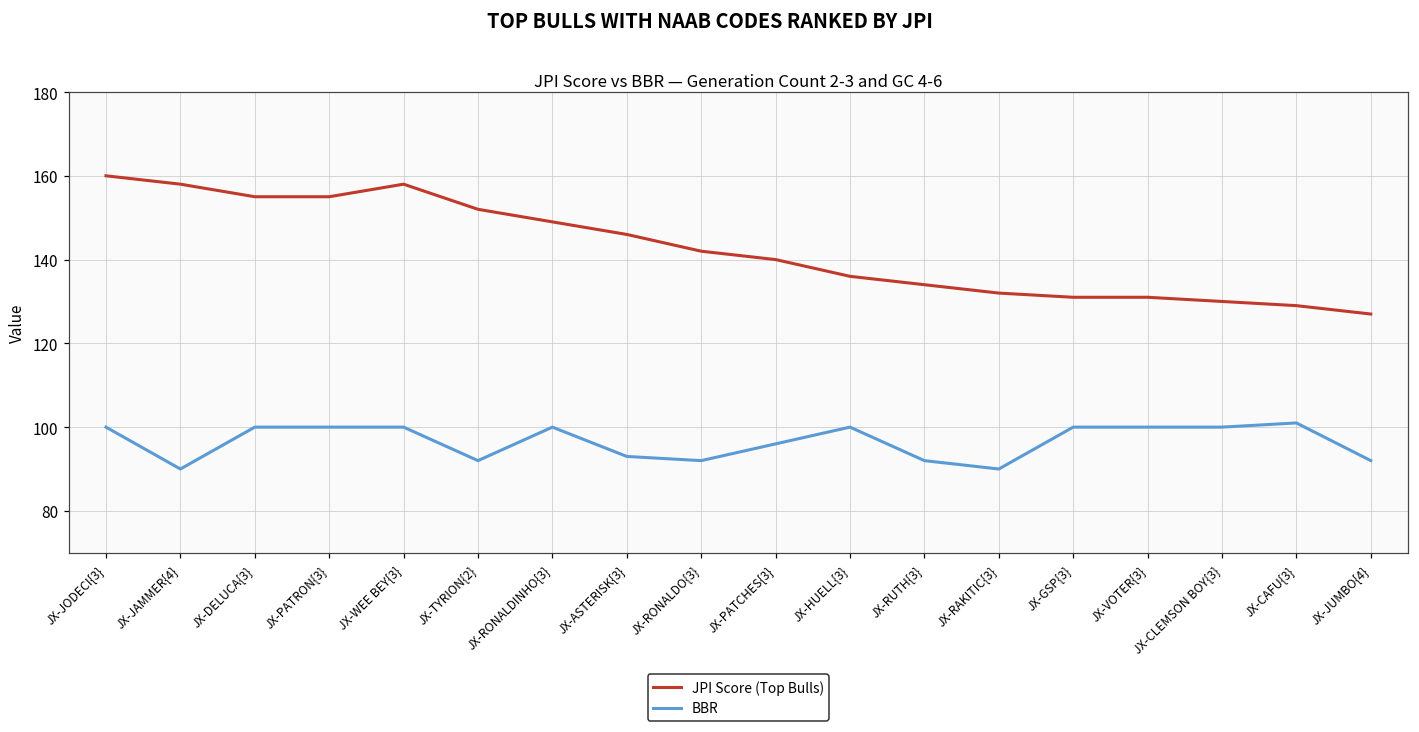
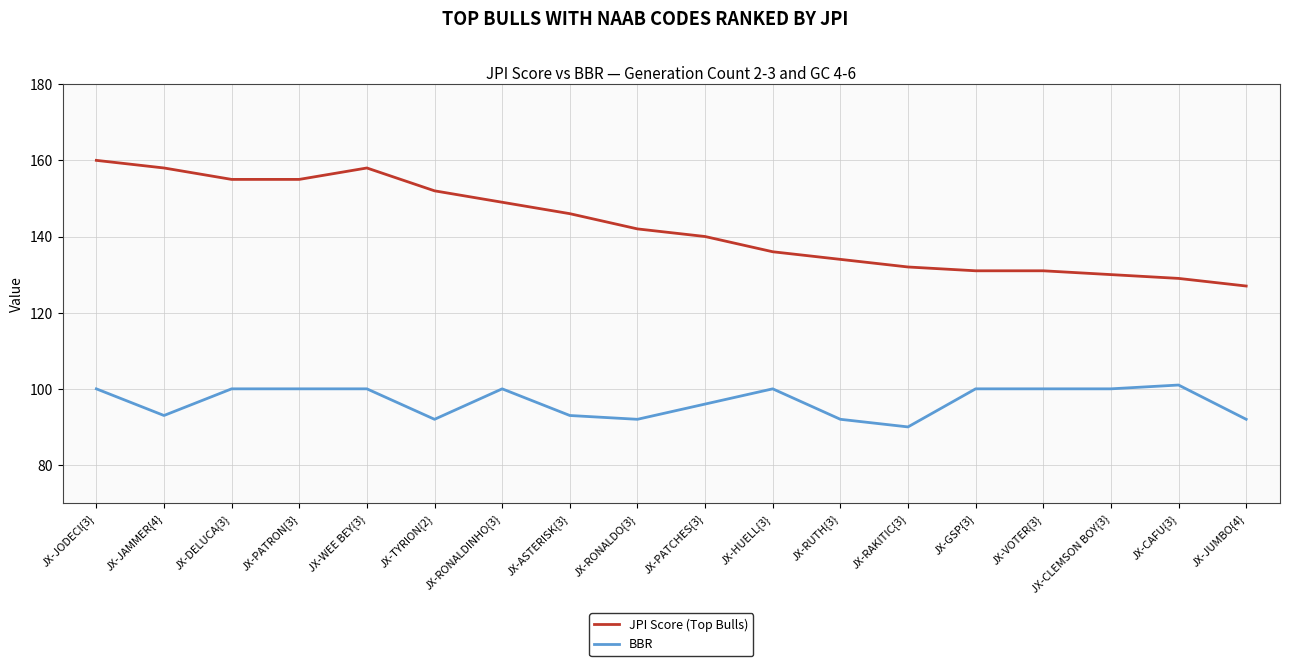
  {
    "JPI Score (Top Bulls)": {
      "JX-JODECI{3}": 160,
      "JX-JAMMER{4}": 158,
      "JX-DELUCA{3}": 155,
      "JX-PATRON{3}": 155,
      "JX-WEE BEY{3}": 158,
      "JX-TYRION{2}": 152,
      "JX-RONALDINHO{3}": 149,
      "JX-ASTERISK{3}": 146,
      "JX-RONALDO{3}": 142,
      "JX-PATCHES{3}": 140,
      "JX-HUELL{3}": 136,
      "JX-RUTH{3}": 134,
      "JX-RAKITIC{3}": 132,
      "JX-GSP{3}": 131,
      "JX-VOTER{3}": 131,
      "JX-CLEMSON BOY{3}": 130,
      "JX-CAFU{3}": 129,
      "JX-JUMBO{4}": 127
    },
    "BBR": {
      "JX-JODECI{3}": 100,
-     "JX-JAMMER{4}": 90,
+     "JX-JAMMER{4}": 93,
      "JX-DELUCA{3}": 100,
      "JX-PATRON{3}": 100,
      "JX-WEE BEY{3}": 100,
      "JX-TYRION{2}": 92,
      "JX-RONALDINHO{3}": 100,
      "JX-ASTERISK{3}": 93,
      "JX-RONALDO{3}": 92,
      "JX-PATCHES{3}": 96,
      "JX-HUELL{3}": 100,
      "JX-RUTH{3}": 92,
      "JX-RAKITIC{3}": 90,
      "JX-GSP{3}": 100,
      "JX-VOTER{3}": 100,
      "JX-CLEMSON BOY{3}": 100,
      "JX-CAFU{3}": 101,
      "JX-JUMBO{4}": 92
    }
  }
